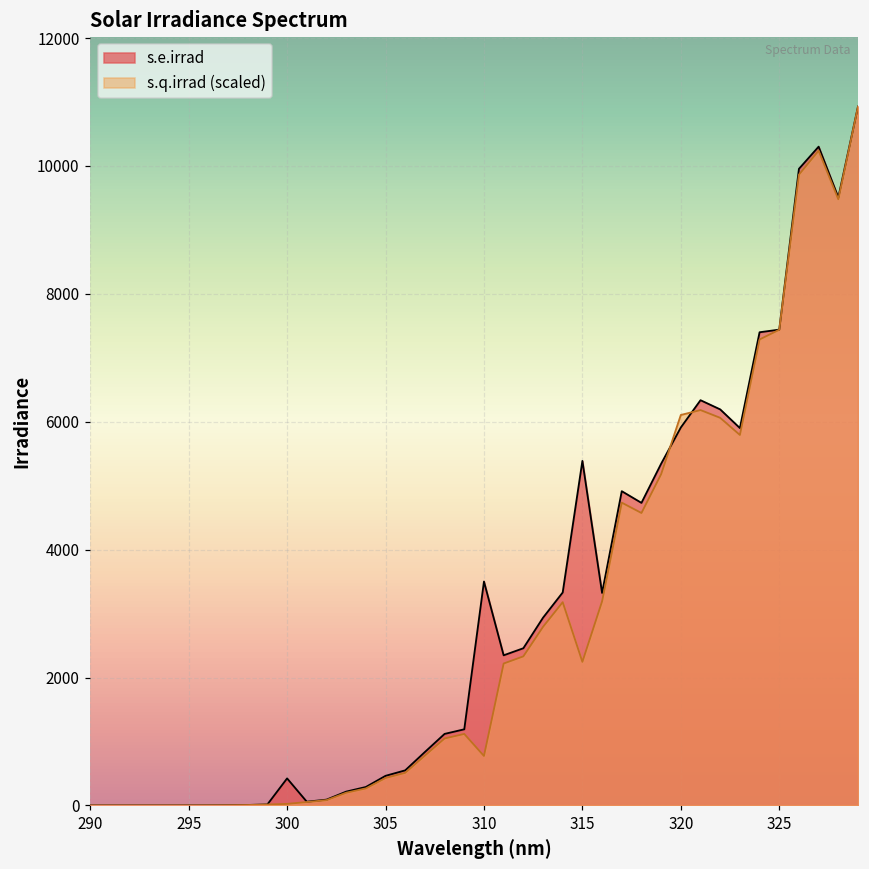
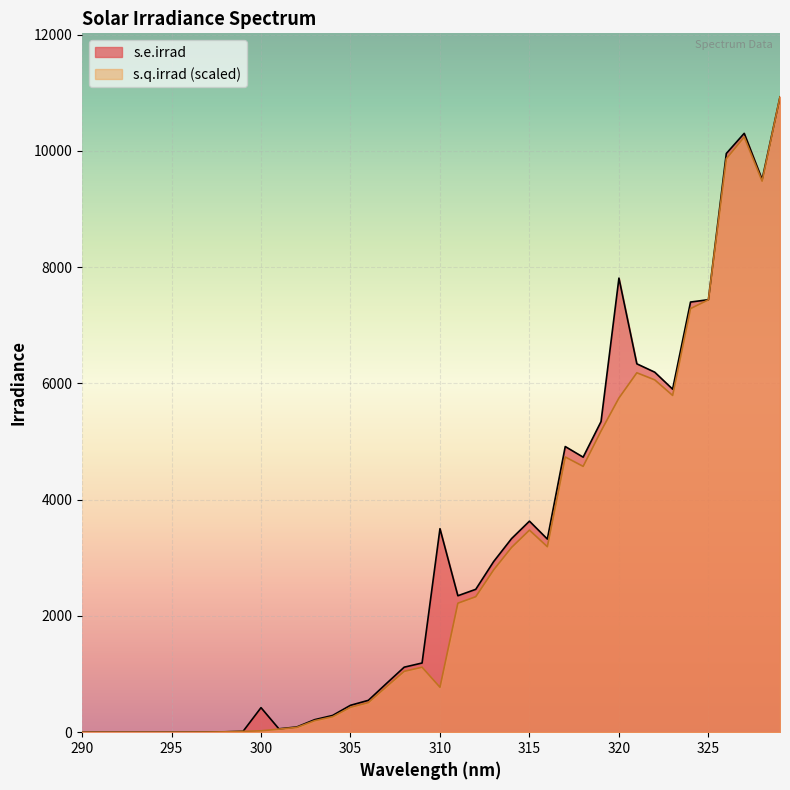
  {
    "s.e.irrad": {
      "300": 400,
      "310": 3500,
-     "315": 5400,
-     "320": 5900
+     "315": 3600,
+     "320": 7800
    },
    "s.q.irrad (scaled)": {
      "300": 0,
      "310": 800,
-     "315": 2200,
-     "320": 6100
+     "315": 3500,
+     "320": 5700
    }
  }
